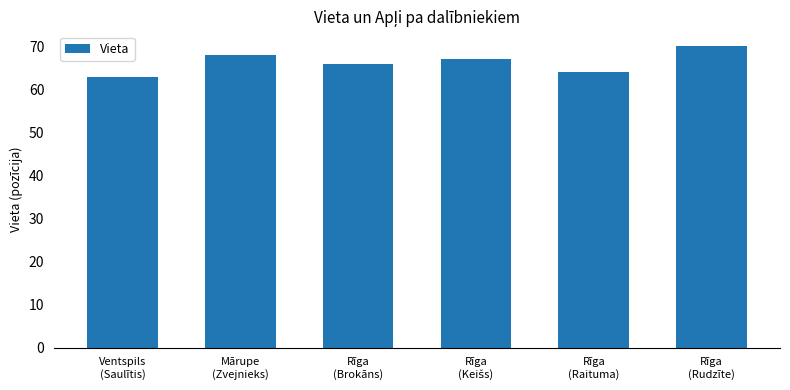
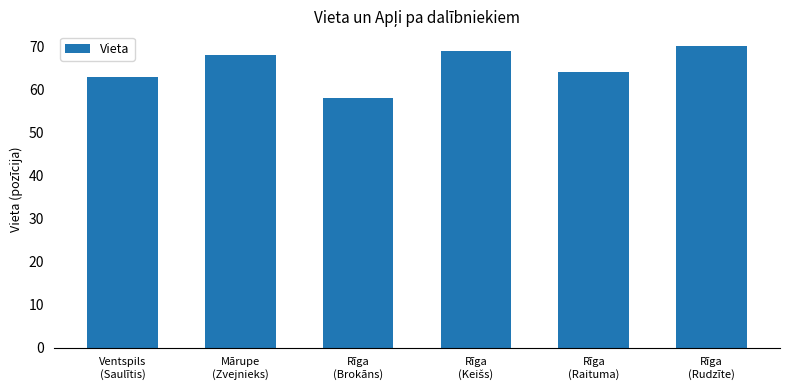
  {
    "Ventspils (Saulītis)": 63,
    "Mārupe (Zvejnieks)": 68,
-   "Rīga (Brokāns)": 66,
-   "Rīga (Keišs)": 67,
+   "Rīga (Brokāns)": 58,
+   "Rīga (Keišs)": 69,
    "Rīga (Raituma)": 64,
    "Rīga (Rudzīte)": 70
  }
